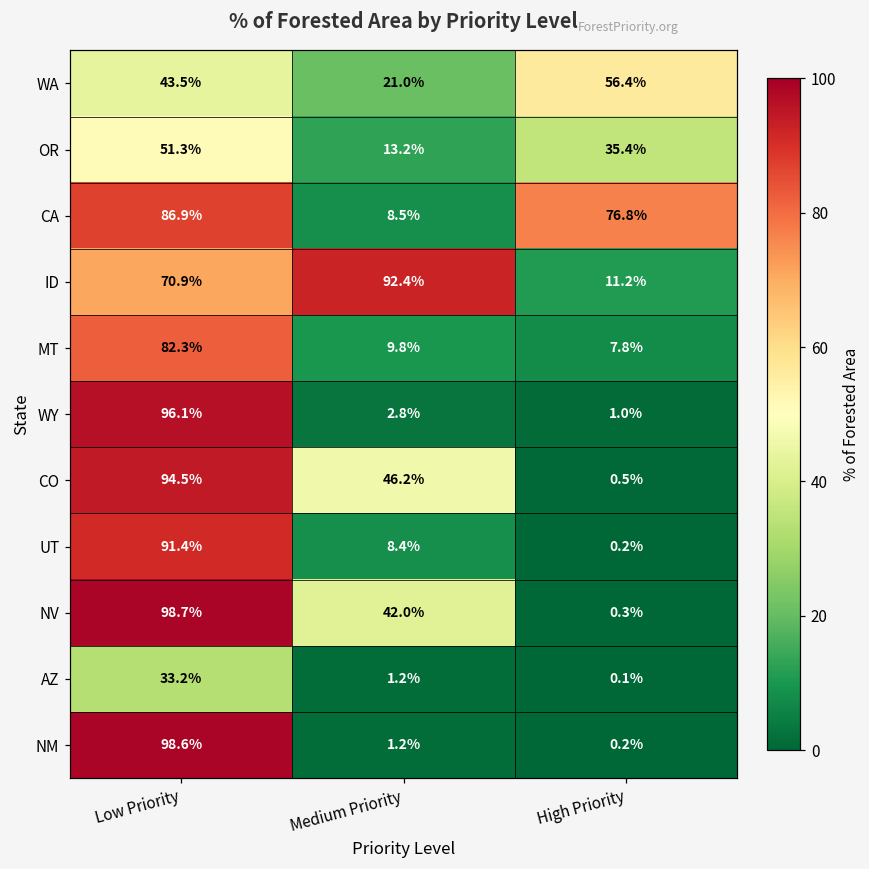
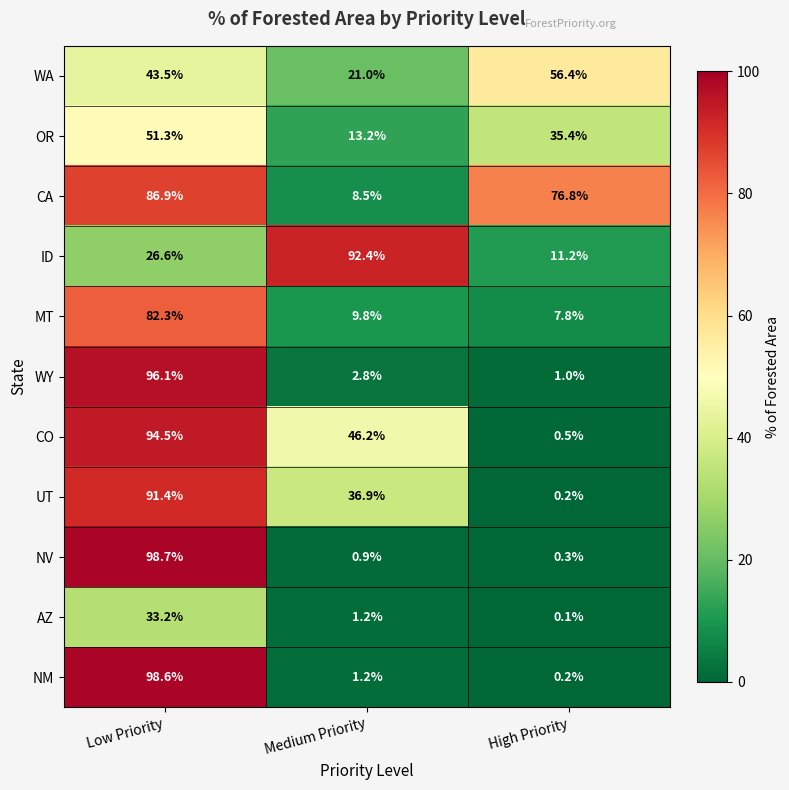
  {
    "WA": {
      "Low Priority": "43.5%",
      "Medium Priority": "21.0%",
      "High Priority": "56.4%"
    },
    "OR": {
      "Low Priority": "51.3%",
      "Medium Priority": "13.2%",
      "High Priority": "35.4%"
    },
    "CA": {
      "Low Priority": "86.9%",
      "Medium Priority": "8.5%",
      "High Priority": "76.8%"
    },
    "ID": {
-     "Low Priority": "70.9%",
+     "Low Priority": "26.6%",
      "Medium Priority": "92.4%",
      "High Priority": "11.2%"
    },
    "MT": {
      "Low Priority": "82.3%",
      "Medium Priority": "9.8%",
      "High Priority": "7.8%"
    },
    "WY": {
      "Low Priority": "96.1%",
      "Medium Priority": "2.8%",
      "High Priority": "1.0%"
    },
    "CO": {
      "Low Priority": "94.5%",
      "Medium Priority": "46.2%",
      "High Priority": "0.5%"
    },
    "UT": {
      "Low Priority": "91.4%",
-     "Medium Priority": "8.4%",
+     "Medium Priority": "36.9%",
      "High Priority": "0.2%"
    },
    "NV": {
      "Low Priority": "98.7%",
-     "Medium Priority": "42.0%",
+     "Medium Priority": "0.9%",
      "High Priority": "0.3%"
    },
    "AZ": {
      "Low Priority": "33.2%",
      "Medium Priority": "1.2%",
      "High Priority": "0.1%"
    },
    "NM": {
      "Low Priority": "98.6%",
      "Medium Priority": "1.2%",
      "High Priority": "0.2%"
    }
  }
